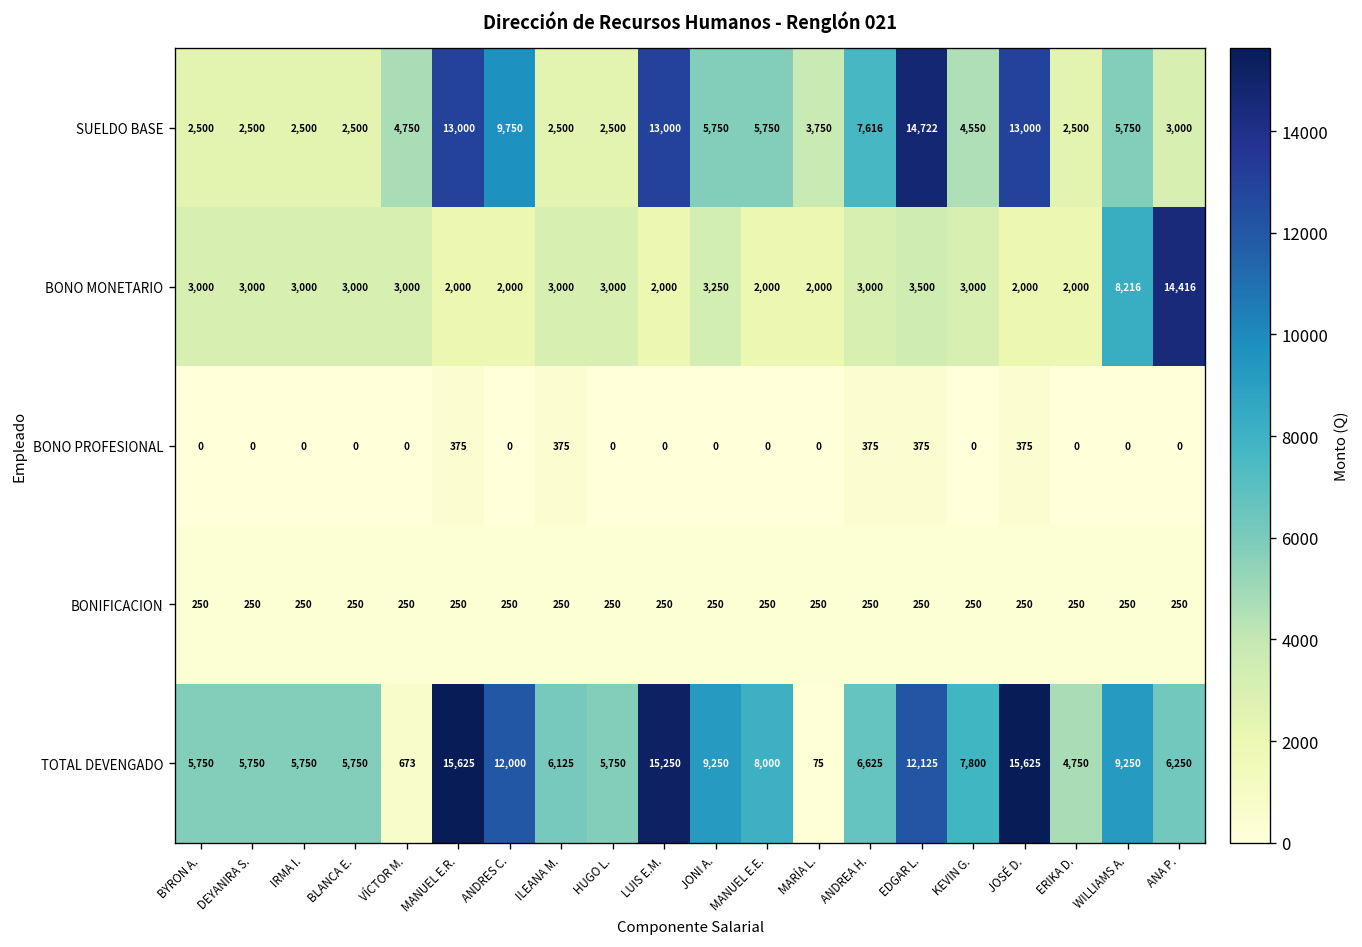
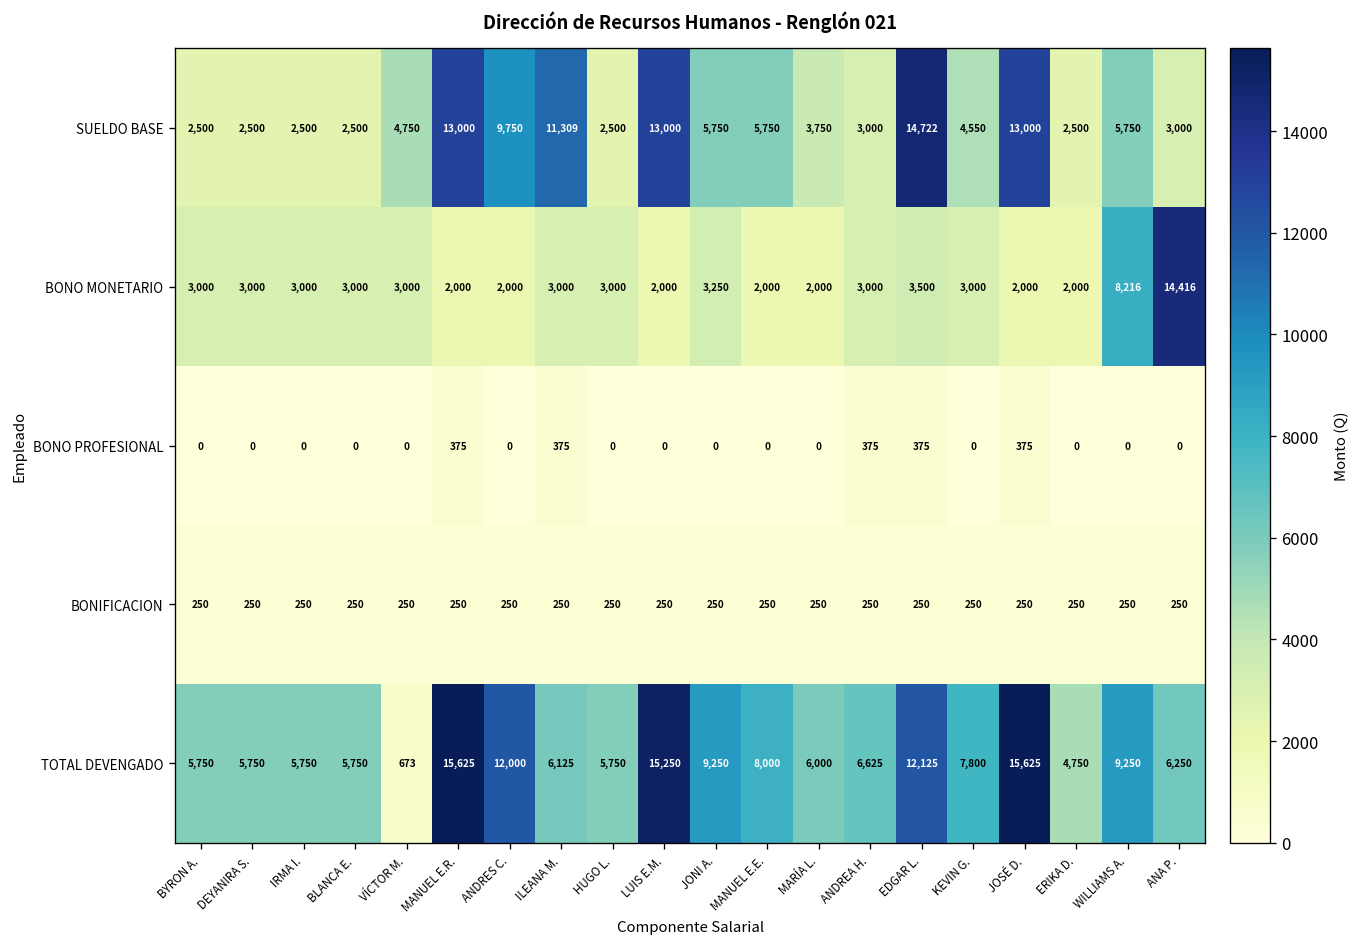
  {
    "SUELDO BASE": {
      "BYRON A.": "2,500",
      "DEYANIRA S.": "2,500",
      "IRMA I.": "2,500",
      "BLANCA E.": "2,500",
      "VÍCTOR M.": "4,750",
      "MANUEL E.R.": "13,000",
      "ANDRES C.": "9,750",
-     "ILEANA M.": "2,500",
+     "ILEANA M.": "11,309",
      "HUGO L.": "2,500",
      "LUIS E.M.": "13,000",
      "JONI A.": "5,750",
      "MANUEL E.E.": "5,750",
      "MARÍA L.": "3,750",
-     "ANDREA H.": "7,616",
+     "ANDREA H.": "3,000",
      "EDGAR L.": "14,722",
      "KEVIN G.": "4,550",
      "JOSÉ D.": "13,000",
      "ERIKA D.": "2,500",
      "WILLIAMS A.": "5,750",
      "ANA P.": "3,000"
    },
    "BONO MONETARIO": {
      "BYRON A.": "3,000",
      "DEYANIRA S.": "3,000",
      "IRMA I.": "3,000",
      "BLANCA E.": "3,000",
      "VÍCTOR M.": "3,000",
      "MANUEL E.R.": "2,000",
      "ANDRES C.": "2,000",
      "ILEANA M.": "3,000",
      "HUGO L.": "3,000",
      "LUIS E.M.": "2,000",
      "JONI A.": "3,250",
      "MANUEL E.E.": "2,000",
      "MARÍA L.": "2,000",
      "ANDREA H.": "3,000",
      "EDGAR L.": "3,500",
      "KEVIN G.": "3,000",
      "JOSÉ D.": "2,000",
      "ERIKA D.": "2,000",
      "WILLIAMS A.": "8,216",
      "ANA P.": "14,416"
    },
    "BONO PROFESIONAL": {
      "BYRON A.": "0",
      "DEYANIRA S.": "0",
      "IRMA I.": "0",
      "BLANCA E.": "0",
      "VÍCTOR M.": "0",
      "MANUEL E.R.": "375",
      "ANDRES C.": "0",
      "ILEANA M.": "375",
      "HUGO L.": "0",
      "LUIS E.M.": "0",
      "JONI A.": "0",
      "MANUEL E.E.": "0",
      "MARÍA L.": "0",
      "ANDREA H.": "375",
      "EDGAR L.": "375",
      "KEVIN G.": "0",
      "JOSÉ D.": "375",
      "ERIKA D.": "0",
      "WILLIAMS A.": "0",
      "ANA P.": "0"
    },
    "BONIFICACION": {
      "BYRON A.": "250",
      "DEYANIRA S.": "250",
      "IRMA I.": "250",
      "BLANCA E.": "250",
      "VÍCTOR M.": "250",
      "MANUEL E.R.": "250",
      "ANDRES C.": "250",
      "ILEANA M.": "250",
      "HUGO L.": "250",
      "LUIS E.M.": "250",
      "JONI A.": "250",
      "MANUEL E.E.": "250",
      "MARÍA L.": "250",
      "ANDREA H.": "250",
      "EDGAR L.": "250",
      "KEVIN G.": "250",
      "JOSÉ D.": "250",
      "ERIKA D.": "250",
      "WILLIAMS A.": "250",
      "ANA P.": "250"
    },
    "TOTAL DEVENGADO": {
      "BYRON A.": "5,750",
      "DEYANIRA S.": "5,750",
      "IRMA I.": "5,750",
      "BLANCA E.": "5,750",
      "VÍCTOR M.": "673",
      "MANUEL E.R.": "15,625",
      "ANDRES C.": "12,000",
      "ILEANA M.": "6,125",
      "HUGO L.": "5,750",
      "LUIS E.M.": "15,250",
      "JONI A.": "9,250",
      "MANUEL E.E.": "8,000",
-     "MARÍA L.": "75",
+     "MARÍA L.": "6,000",
      "ANDREA H.": "6,625",
      "EDGAR L.": "12,125",
      "KEVIN G.": "7,800",
      "JOSÉ D.": "15,625",
      "ERIKA D.": "4,750",
      "WILLIAMS A.": "9,250",
      "ANA P.": "6,250"
    }
  }
